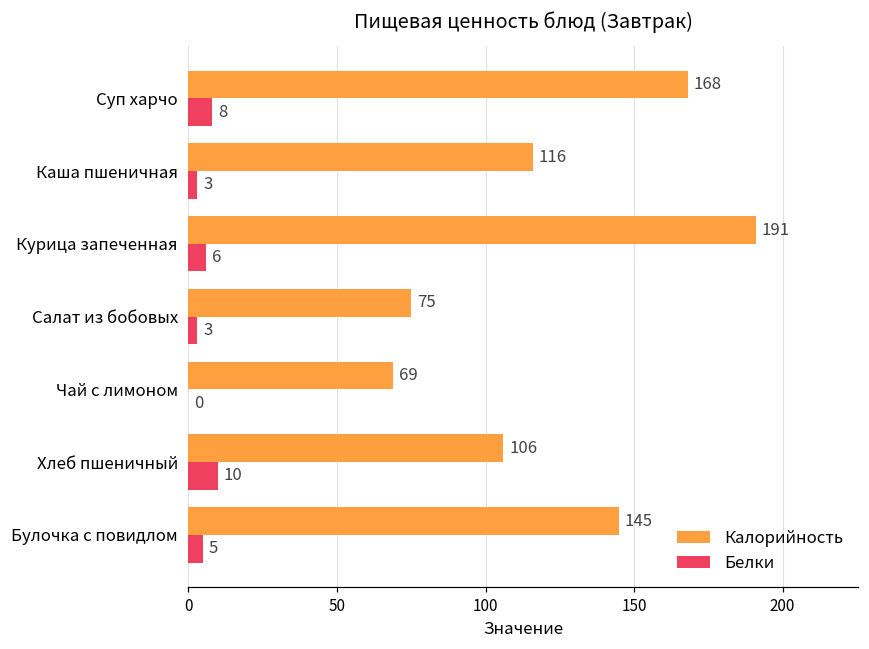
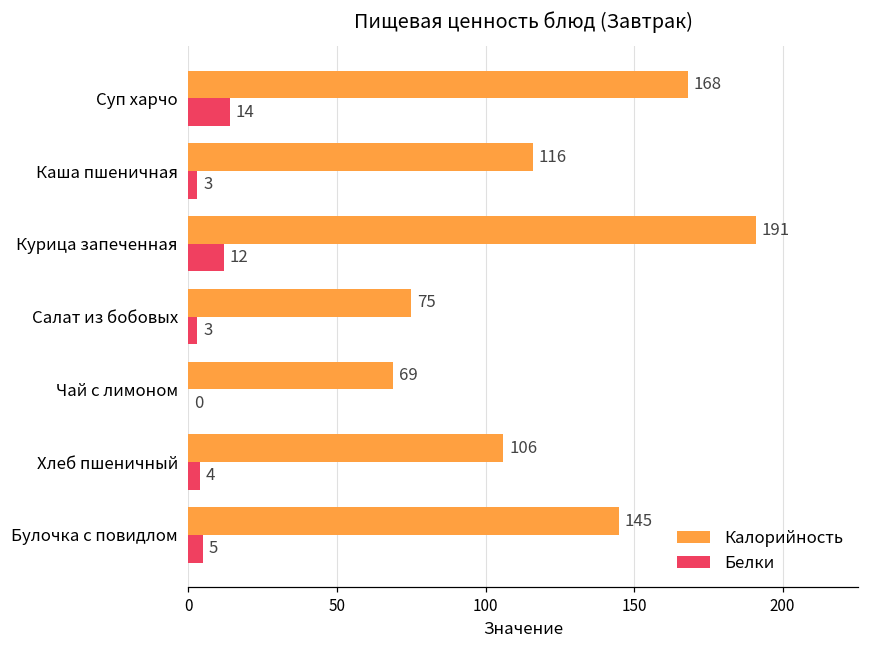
  {
    "Калорийность": {
      "Суп харчо": 168,
      "Каша пшеничная": 116,
      "Курица запеченная": 191,
      "Салат из бобовых": 75,
      "Чай с лимоном": 69,
      "Хлеб пшеничный": 106,
      "Булочка с повидлом": 145
    },
    "Белки": {
-     "Суп харчо": 8,
+     "Суп харчо": 14,
      "Каша пшеничная": 3,
-     "Курица запеченная": 6,
+     "Курица запеченная": 12,
      "Салат из бобовых": 3,
      "Чай с лимоном": 0,
-     "Хлеб пшеничный": 10,
+     "Хлеб пшеничный": 4,
      "Булочка с повидлом": 5
    }
  }
